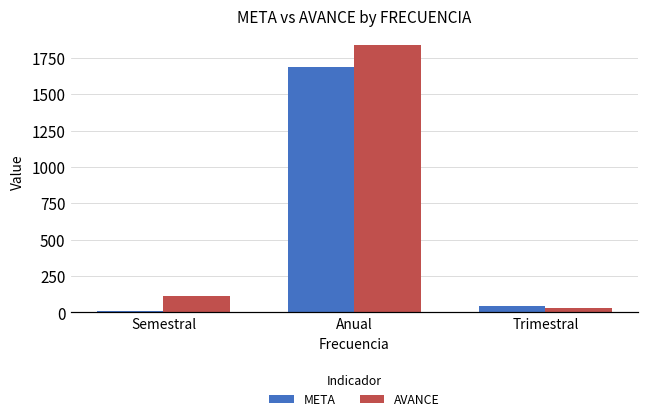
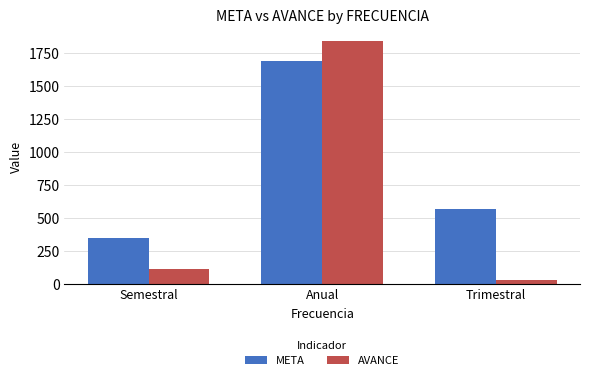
  {
    "META": {
-     "Semestral": 10,
+     "Semestral": 350,
      "Anual": 1690,
-     "Trimestral": 40
+     "Trimestral": 570
    },
    "AVANCE": {
      "Semestral": 120,
      "Anual": 1840,
      "Trimestral": 30
    }
  }
